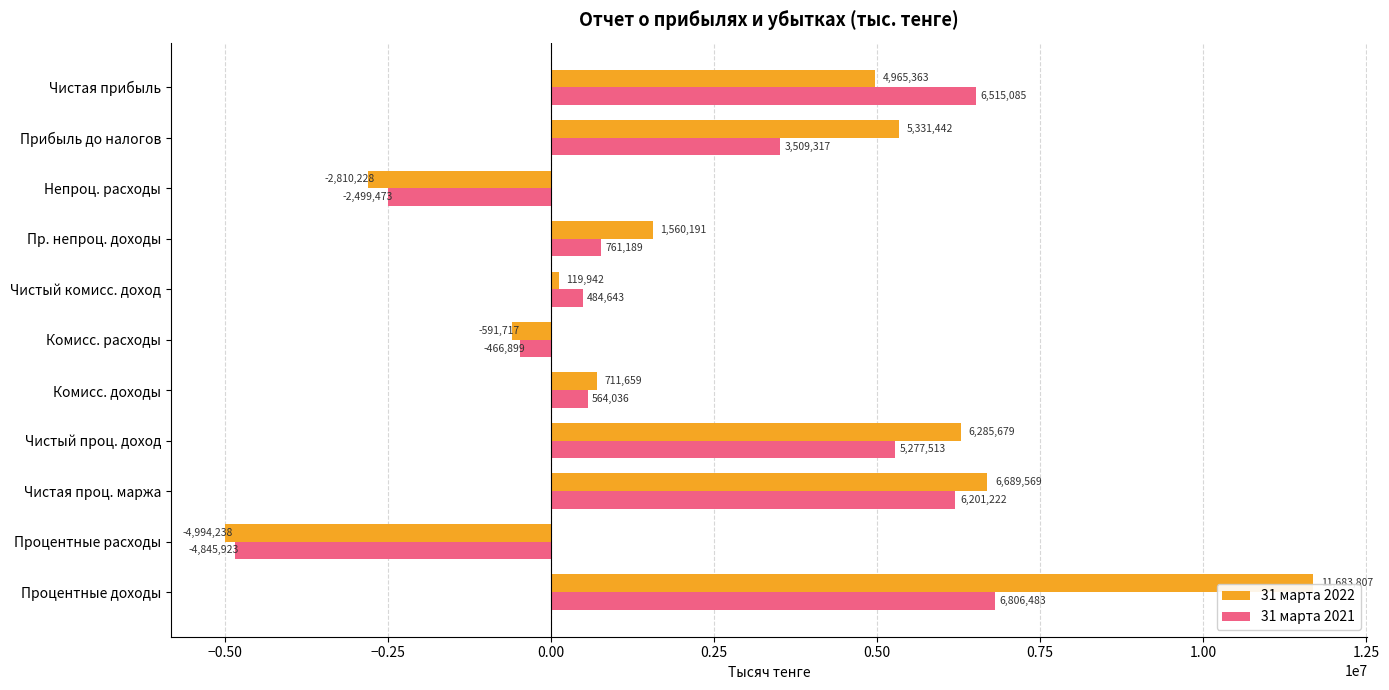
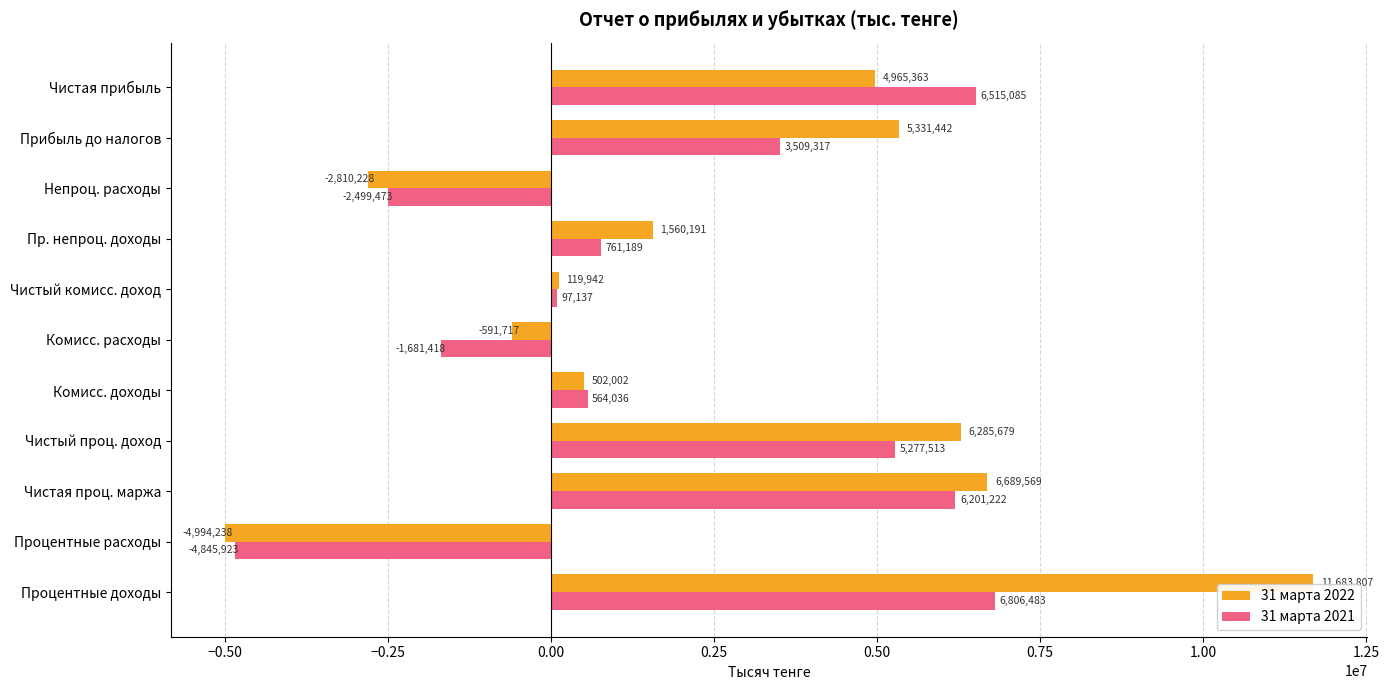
  {
    "31 марта 2022": {
      "Чистая прибыль": "4,965,363",
      "Прибыль до налогов": "5,331,442",
      "Непроц. расходы": "-2,810,228",
      "Пр. непроц. доходы": "1,560,191",
      "Чистый комисс. доход": "119,942",
      "Комисс. расходы": "-591,717",
-     "Комисс. доходы": "711,659",
+     "Комисс. доходы": "502,002",
      "Чистый проц. доход": "6,285,679",
      "Чистая проц. маржа": "6,689,569",
      "Процентные расходы": "-4,994,238"
    },
    "31 марта 2021": {
      "Чистая прибыль": "6,515,085",
      "Прибыль до налогов": "3,509,317",
      "Непроц. расходы": "-2,499,473",
      "Пр. непроц. доходы": "761,189",
-     "Чистый комисс. доход": "484,643",
-     "Комисс. расходы": "-466,899",
+     "Чистый комисс. доход": "97,137",
+     "Комисс. расходы": "-1,681,418",
      "Комисс. доходы": "564,036",
      "Чистый проц. доход": "5,277,513",
      "Чистая проц. маржа": "6,201,222",
      "Процентные расходы": "-4,845,923",
      "Процентные доходы": "6,806,483"
    }
  }
